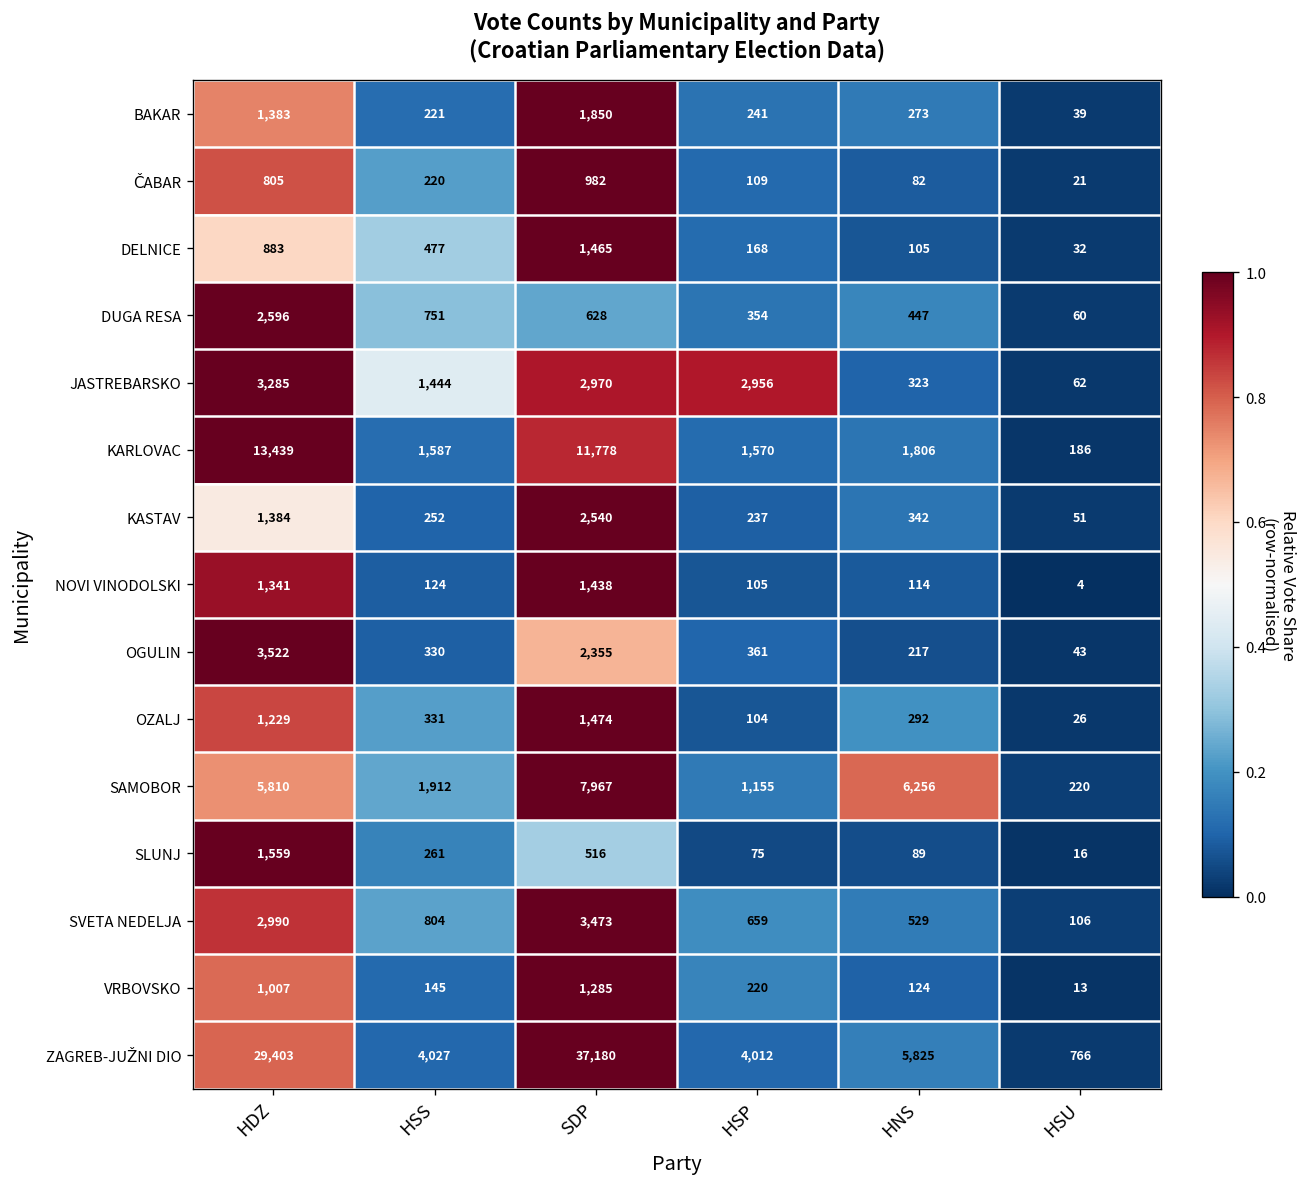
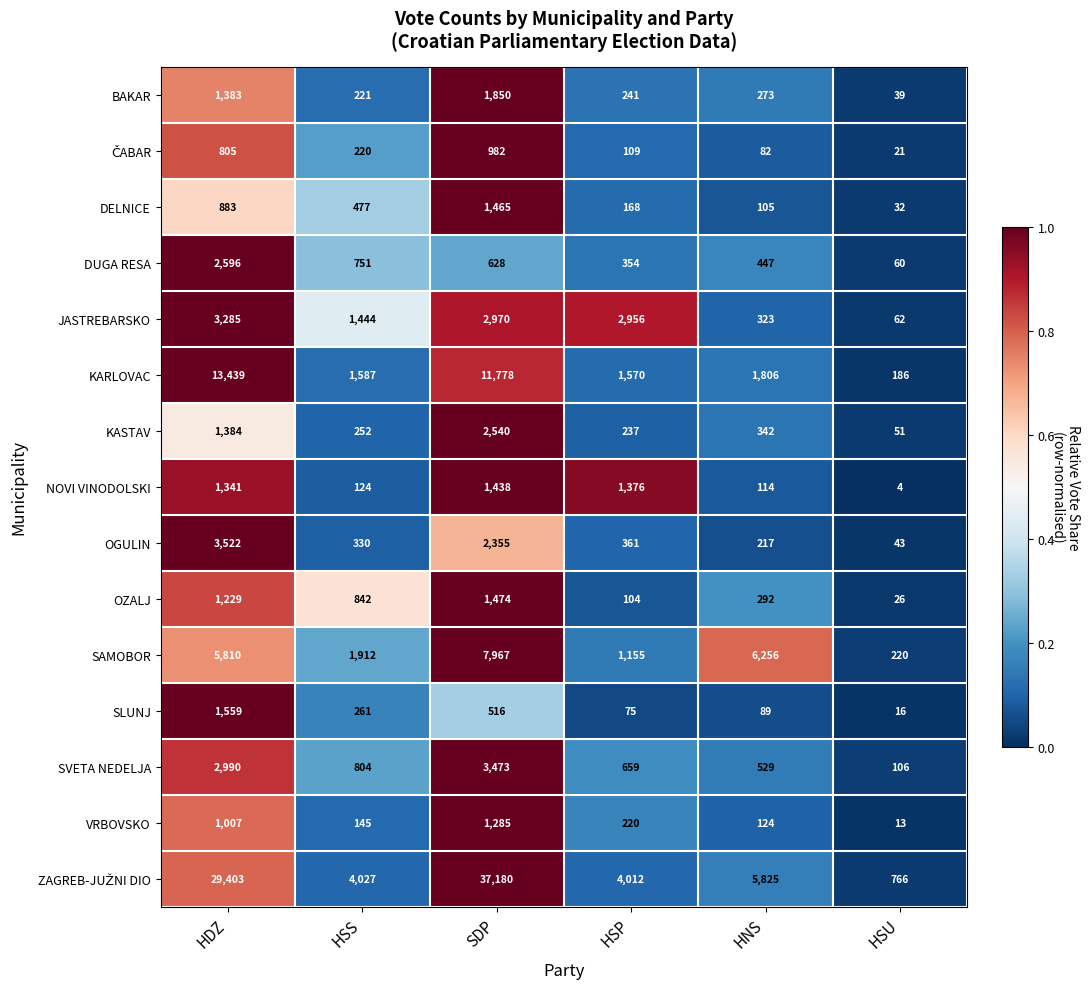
  {
    "BAKAR": {
      "HDZ": "1,383",
      "HSS": "221",
      "SDP": "1,850",
      "HSP": "241",
      "HNS": "273",
      "HSU": "39"
    },
    "ČABAR": {
      "HDZ": "805",
      "HSS": "220",
      "SDP": "982",
      "HSP": "109",
      "HNS": "82",
      "HSU": "21"
    },
    "DELNICE": {
      "HDZ": "883",
      "HSS": "477",
      "SDP": "1,465",
      "HSP": "168",
      "HNS": "105",
      "HSU": "32"
    },
    "DUGA RESA": {
      "HDZ": "2,596",
      "HSS": "751",
      "SDP": "628",
      "HSP": "354",
      "HNS": "447",
      "HSU": "60"
    },
    "JASTREBARSKO": {
      "HDZ": "3,285",
      "HSS": "1,444",
      "SDP": "2,970",
      "HSP": "2,956",
      "HNS": "323",
      "HSU": "62"
    },
    "KARLOVAC": {
      "HDZ": "13,439",
      "HSS": "1,587",
      "SDP": "11,778",
      "HSP": "1,570",
      "HNS": "1,806",
      "HSU": "186"
    },
    "KASTAV": {
      "HDZ": "1,384",
      "HSS": "252",
      "SDP": "2,540",
      "HSP": "237",
      "HNS": "342",
      "HSU": "51"
    },
    "NOVI VINODOLSKI": {
      "HDZ": "1,341",
      "HSS": "124",
      "SDP": "1,438",
-     "HSP": "105",
+     "HSP": "1,376",
      "HNS": "114",
      "HSU": "4"
    },
    "OGULIN": {
      "HDZ": "3,522",
      "HSS": "330",
      "SDP": "2,355",
      "HSP": "361",
      "HNS": "217",
      "HSU": "43"
    },
    "OZALJ": {
      "HDZ": "1,229",
-     "HSS": "331",
+     "HSS": "842",
      "SDP": "1,474",
      "HSP": "104",
      "HNS": "292",
      "HSU": "26"
    },
    "SAMOBOR": {
      "HDZ": "5,810",
      "HSS": "1,912",
      "SDP": "7,967",
      "HSP": "1,155",
      "HNS": "6,256",
      "HSU": "220"
    },
    "SLUNJ": {
      "HDZ": "1,559",
      "HSS": "261",
      "SDP": "516",
      "HSP": "75",
      "HNS": "89",
      "HSU": "16"
    },
    "SVETA NEDELJA": {
      "HDZ": "2,990",
      "HSS": "804",
      "SDP": "3,473",
      "HSP": "659",
      "HNS": "529",
      "HSU": "106"
    },
    "VRBOVSKO": {
      "HDZ": "1,007",
      "HSS": "145",
      "SDP": "1,285",
      "HSP": "220",
      "HNS": "124",
      "HSU": "13"
    },
    "ZAGREB-JUŽNI DIO": {
      "HDZ": "29,403",
      "HSS": "4,027",
      "SDP": "37,180",
      "HSP": "4,012",
      "HNS": "5,825",
      "HSU": "766"
    }
  }
